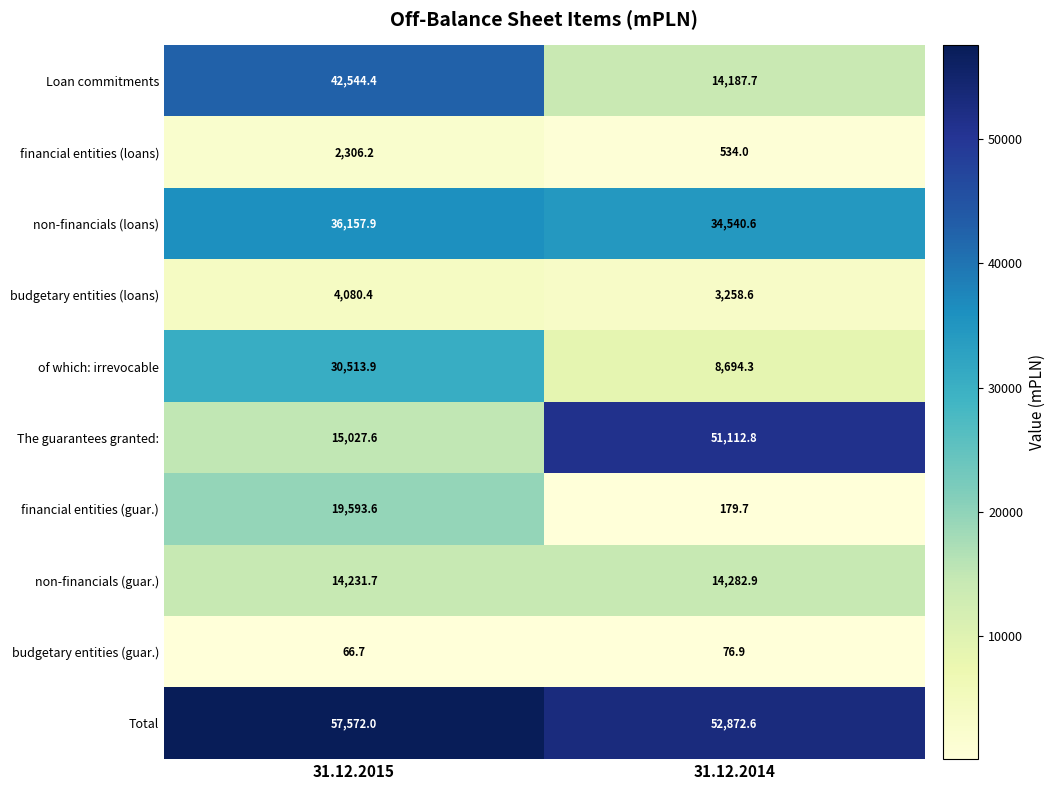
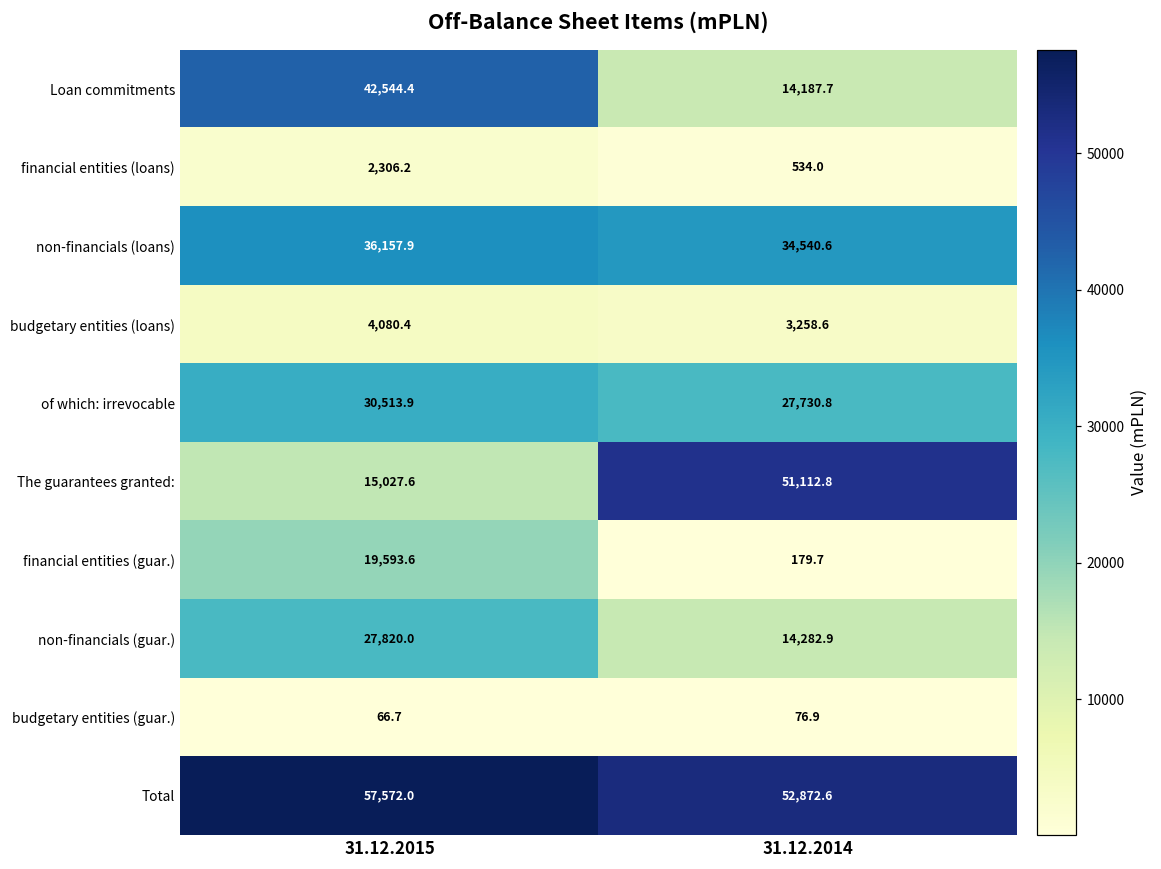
  {
    "Loan commitments": {
      "31.12.2015": "42,544.4",
      "31.12.2014": "14,187.7"
    },
    "financial entities (loans)": {
      "31.12.2015": "2,306.2",
      "31.12.2014": "534.0"
    },
    "non-financials (loans)": {
      "31.12.2015": "36,157.9",
      "31.12.2014": "34,540.6"
    },
    "budgetary entities (loans)": {
      "31.12.2015": "4,080.4",
      "31.12.2014": "3,258.6"
    },
    "of which: irrevocable": {
      "31.12.2015": "30,513.9",
-     "31.12.2014": "8,694.3"
+     "31.12.2014": "27,730.8"
    },
    "The guarantees granted:": {
      "31.12.2015": "15,027.6",
      "31.12.2014": "51,112.8"
    },
    "financial entities (guar.)": {
      "31.12.2015": "19,593.6",
      "31.12.2014": "179.7"
    },
    "non-financials (guar.)": {
-     "31.12.2015": "14,231.7",
+     "31.12.2015": "27,820.0",
      "31.12.2014": "14,282.9"
    },
    "budgetary entities (guar.)": {
      "31.12.2015": "66.7",
      "31.12.2014": "76.9"
    },
    "Total": {
      "31.12.2015": "57,572.0",
      "31.12.2014": "52,872.6"
    }
  }
